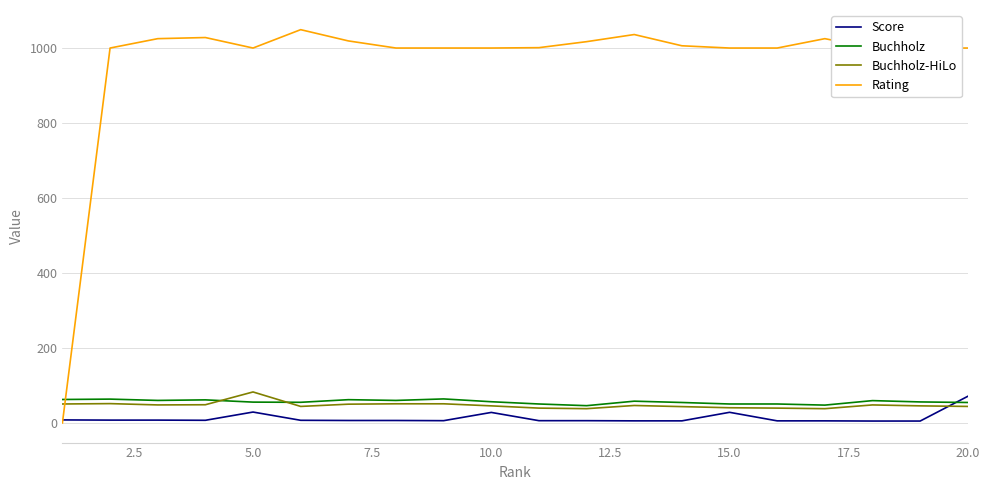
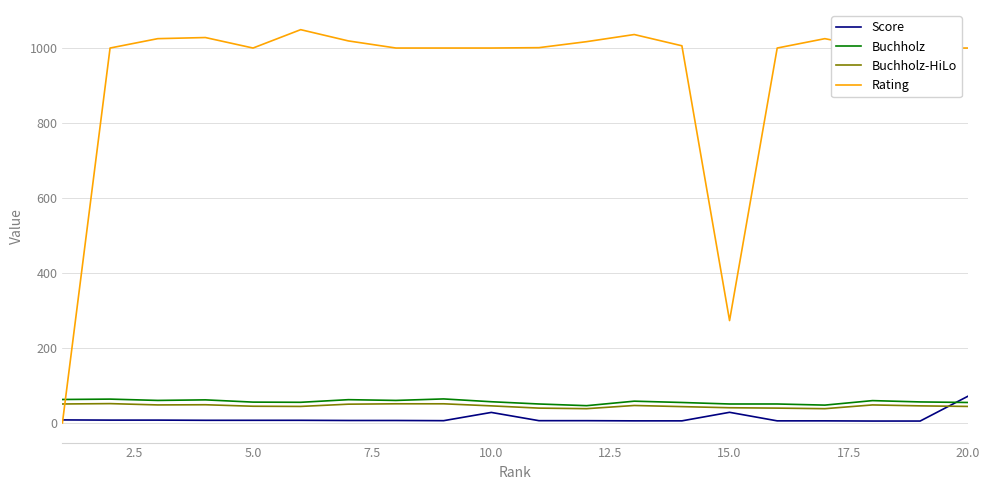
  {
    "Score": {
-     "5.0": 30,
+     "5.0": 10,
      "10.0": 30,
      "15.0": 30,
      "20.0": 70
    },
    "Buchholz": {
      "5.0": 60,
      "10.0": 60,
      "15.0": 50,
      "20.0": 50
    },
    "Buchholz-HiLo": {
-     "5.0": 80,
+     "5.0": 40,
      "10.0": 50,
      "15.0": 40,
      "20.0": 40
    },
    "Rating": {
      "5.0": 1000,
      "10.0": 1000,
-     "15.0": 1000,
+     "15.0": 270,
      "20.0": 1000
    }
  }
